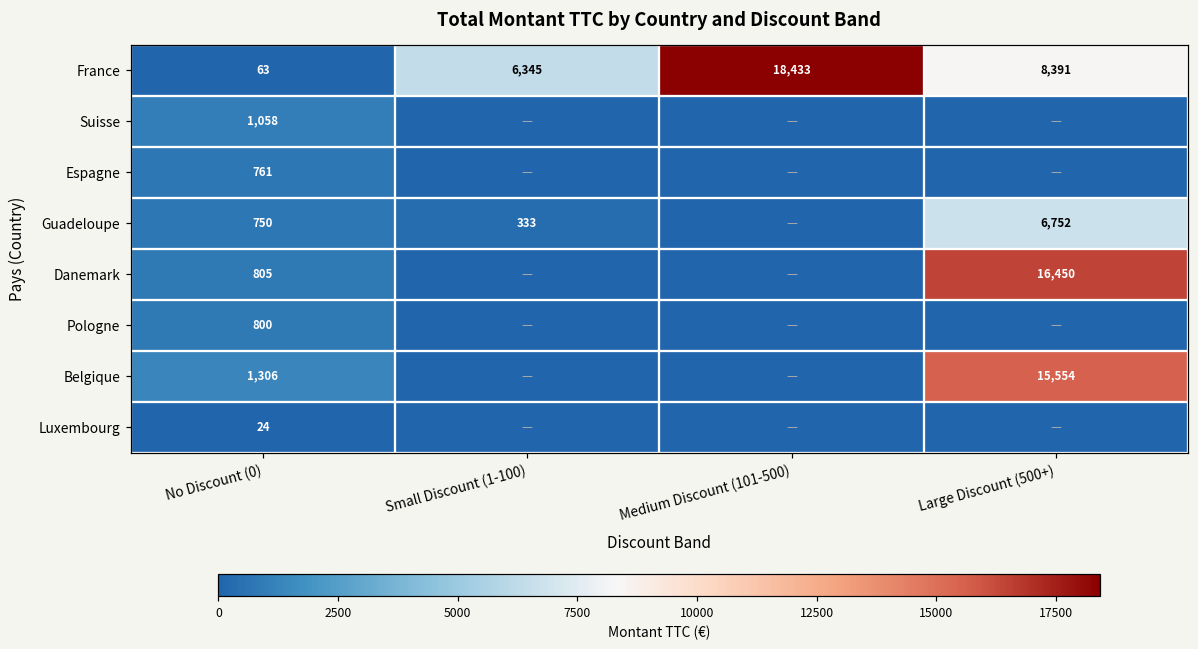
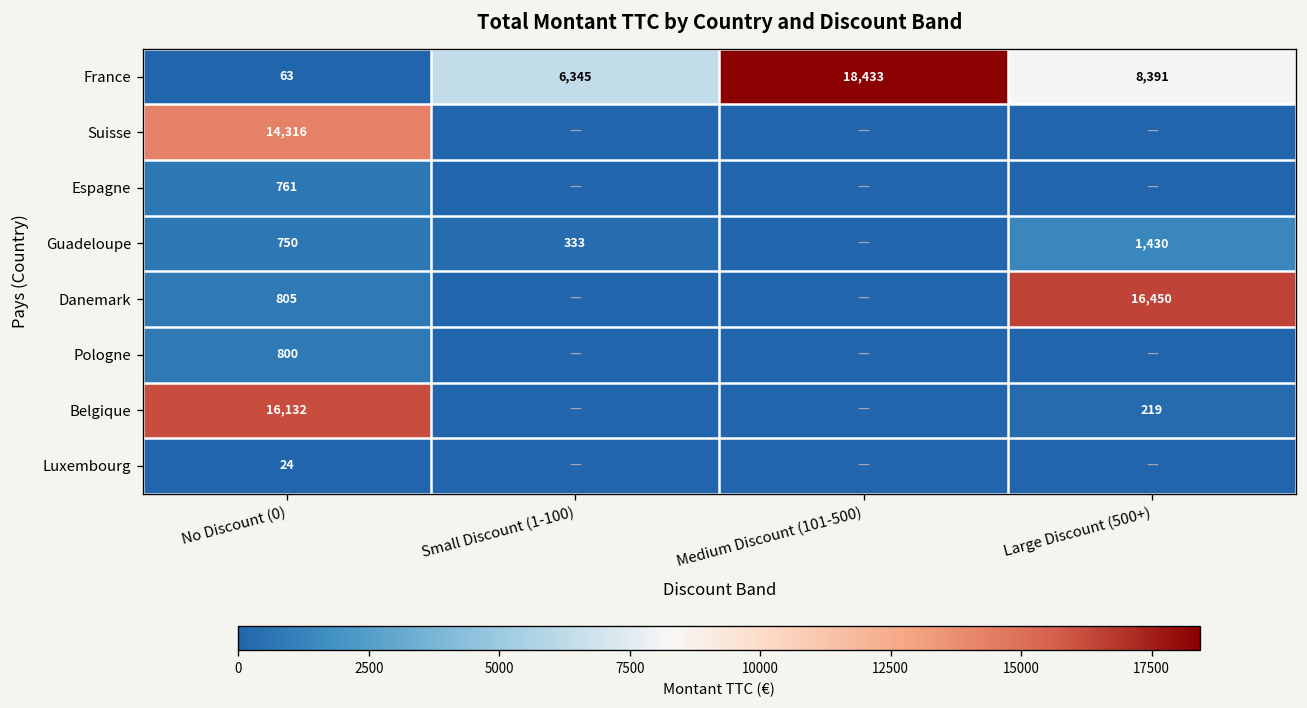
  {
    "France": {
      "No Discount (0)": "63",
      "Small Discount (1-100)": "6,345",
      "Medium Discount (101-500)": "18,433",
      "Large Discount (500+)": "8,391"
    },
    "Suisse": {
-     "No Discount (0)": "1,058"
+     "No Discount (0)": "14,316"
    },
    "Espagne": {
      "No Discount (0)": "761"
    },
    "Guadeloupe": {
      "No Discount (0)": "750",
      "Small Discount (1-100)": "333",
-     "Large Discount (500+)": "6,752"
+     "Large Discount (500+)": "1,430"
    },
    "Danemark": {
      "No Discount (0)": "805",
      "Large Discount (500+)": "16,450"
    },
    "Pologne": {
      "No Discount (0)": "800"
    },
    "Belgique": {
-     "No Discount (0)": "1,306",
-     "Large Discount (500+)": "15,554"
+     "No Discount (0)": "16,132",
+     "Large Discount (500+)": "219"
    },
    "Luxembourg": {
      "No Discount (0)": "24"
    }
  }
